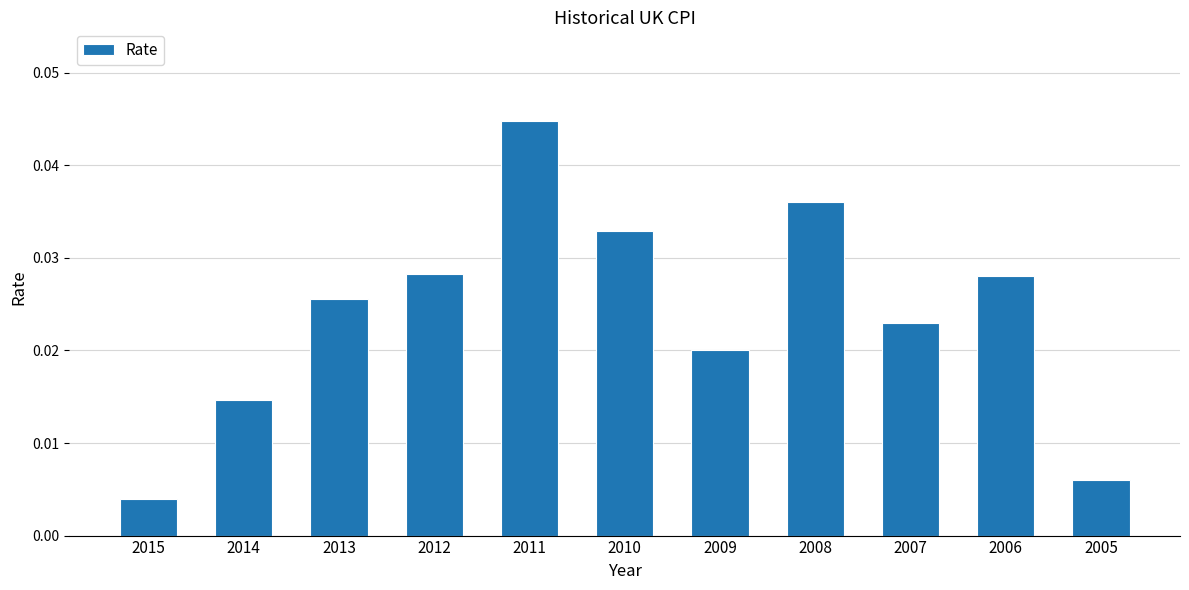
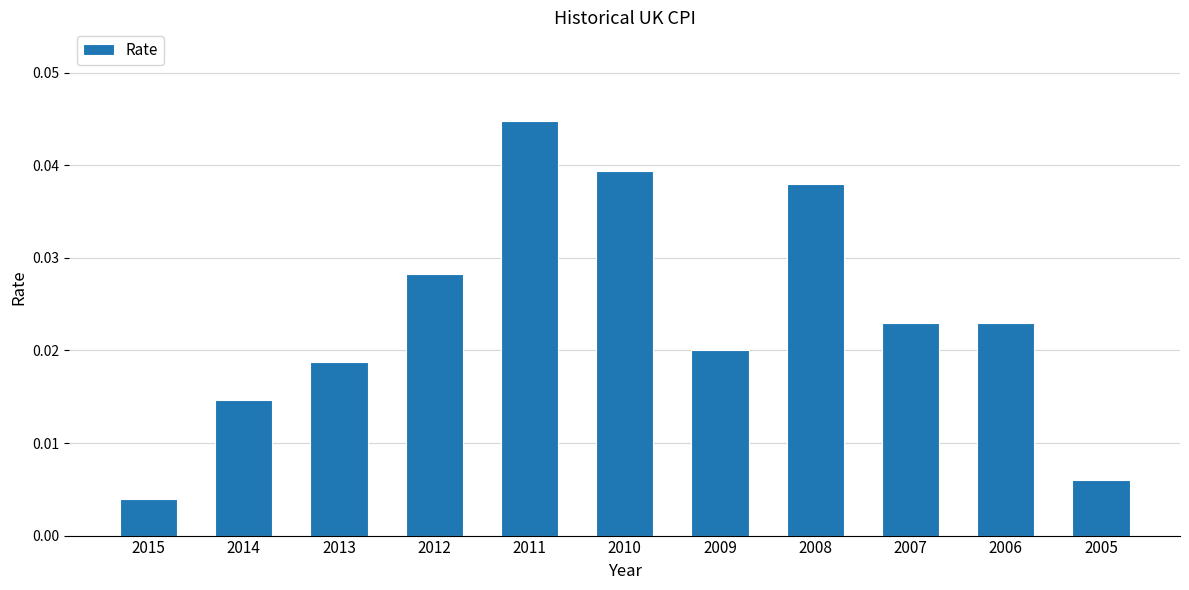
  {
    "2015": 0.004,
    "2014": 0.015,
-   "2013": 0.026,
+   "2013": 0.019,
    "2012": 0.028,
    "2011": 0.045,
-   "2010": 0.033,
+   "2010": 0.039,
    "2009": 0.020,
-   "2008": 0.036,
+   "2008": 0.038,
    "2007": 0.023,
-   "2006": 0.028,
+   "2006": 0.023,
    "2005": 0.006
  }
